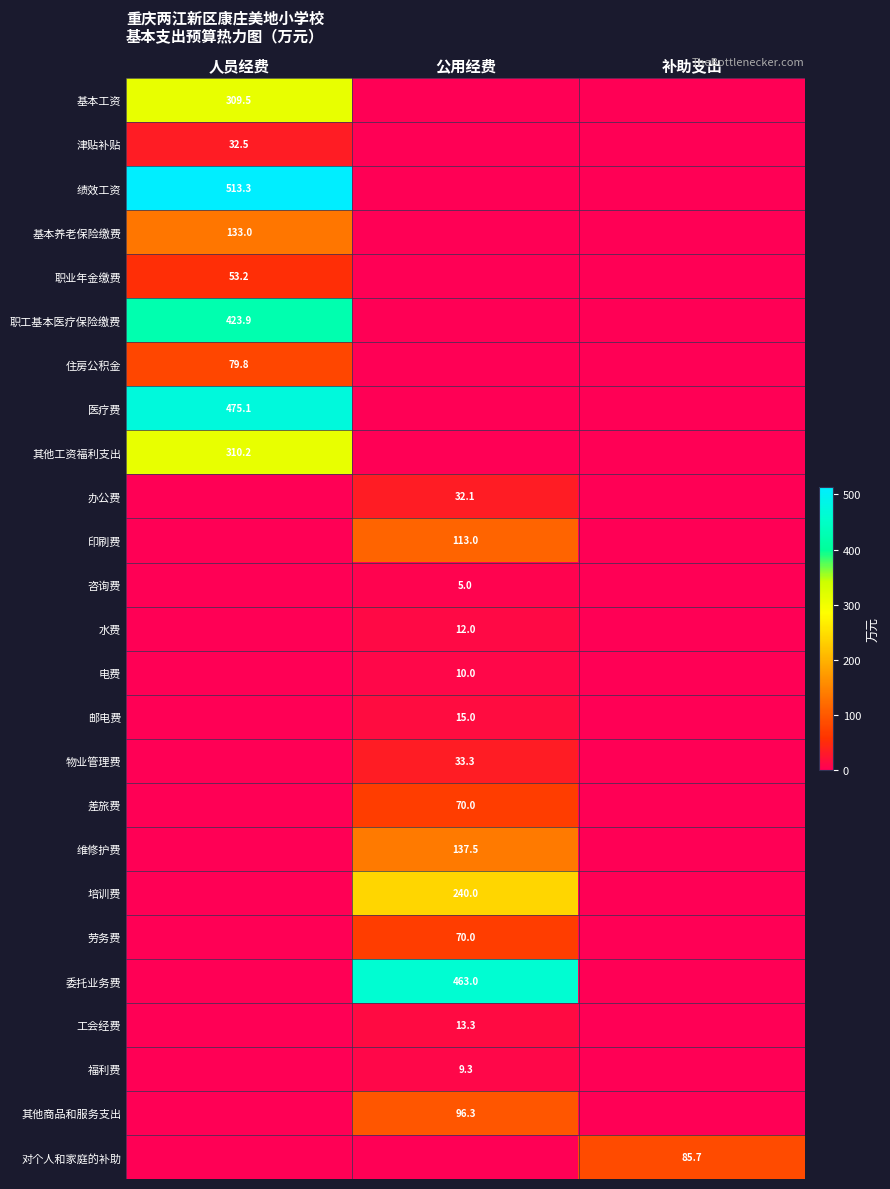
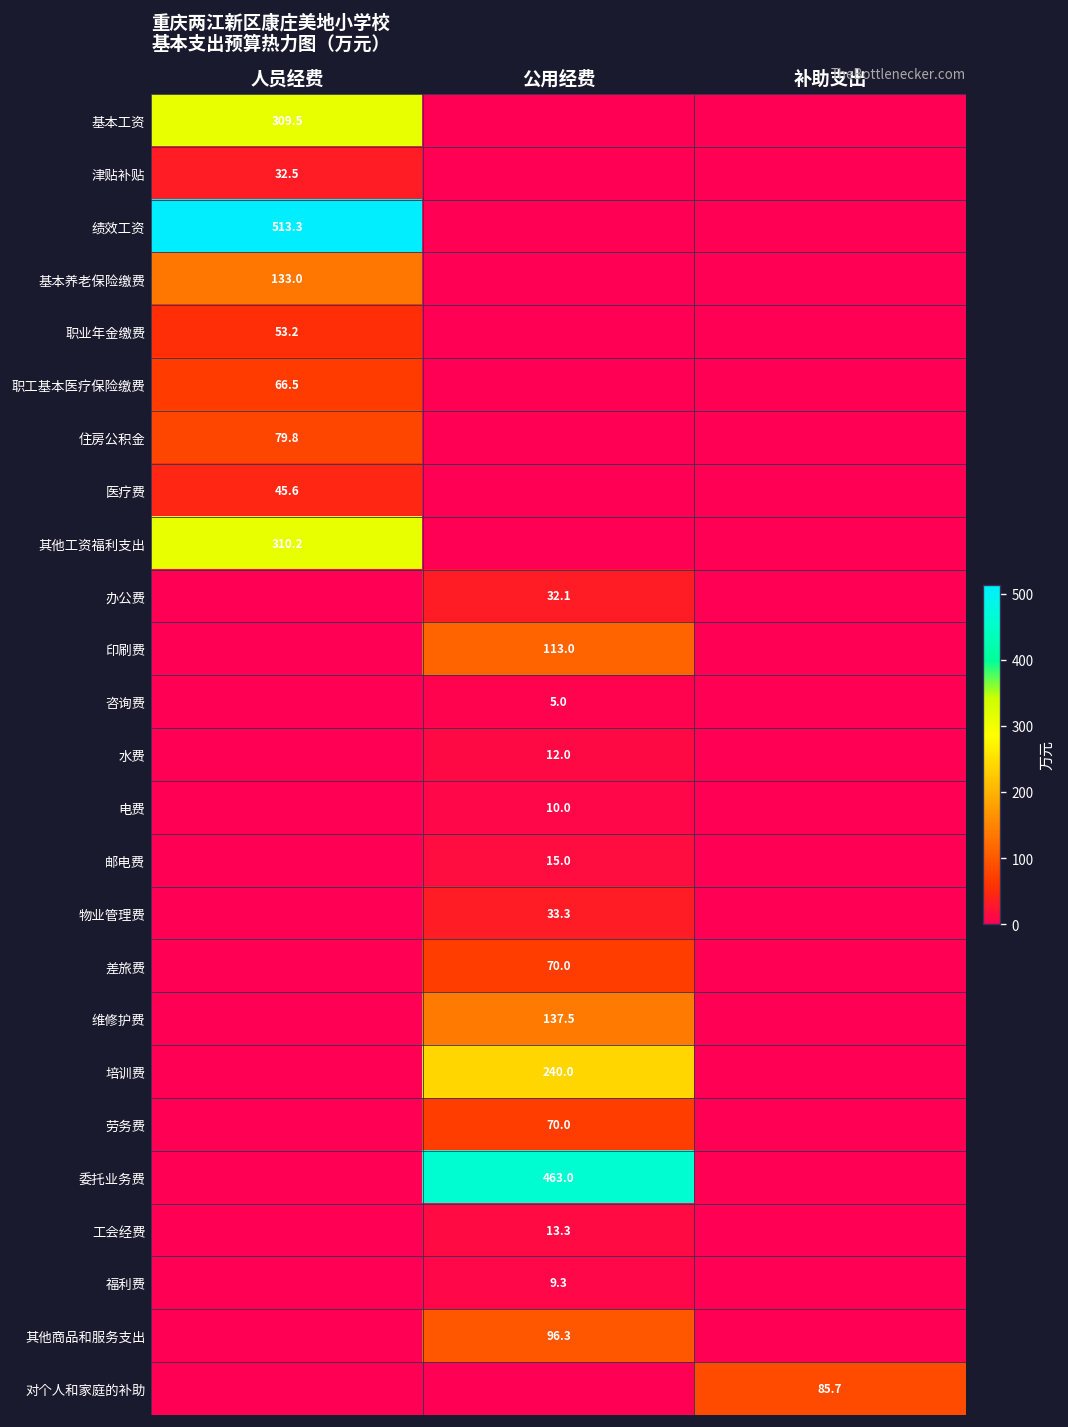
  {
    "基本工资": {
      "人员经费": 309.5
    },
    "津贴补贴": {
      "人员经费": 32.5
    },
    "绩效工资": {
      "人员经费": 513.3
    },
    "基本养老保险缴费": {
      "人员经费": 133.0
    },
    "职业年金缴费": {
      "人员经费": 53.2
    },
    "职工基本医疗保险缴费": {
-     "人员经费": 423.9
+     "人员经费": 66.5
    },
    "住房公积金": {
      "人员经费": 79.8
    },
    "医疗费": {
-     "人员经费": 475.1
+     "人员经费": 45.6
    },
    "其他工资福利支出": {
      "人员经费": 310.2
    },
    "办公费": {
      "公用经费": 32.1
    },
    "印刷费": {
      "公用经费": 113.0
    },
    "咨询费": {
      "公用经费": 5.0
    },
    "水费": {
      "公用经费": 12.0
    },
    "电费": {
      "公用经费": 10.0
    },
    "邮电费": {
      "公用经费": 15.0
    },
    "物业管理费": {
      "公用经费": 33.3
    },
    "差旅费": {
      "公用经费": 70.0
    },
    "维修护费": {
      "公用经费": 137.5
    },
    "培训费": {
      "公用经费": 240.0
    },
    "劳务费": {
      "公用经费": 70.0
    },
    "委托业务费": {
      "公用经费": 463.0
    },
    "工会经费": {
      "公用经费": 13.3
    },
    "福利费": {
      "公用经费": 9.3
    },
    "其他商品和服务支出": {
      "公用经费": 96.3
    },
    "对个人和家庭的补助": {
      "补助支出": 85.7
    }
  }
